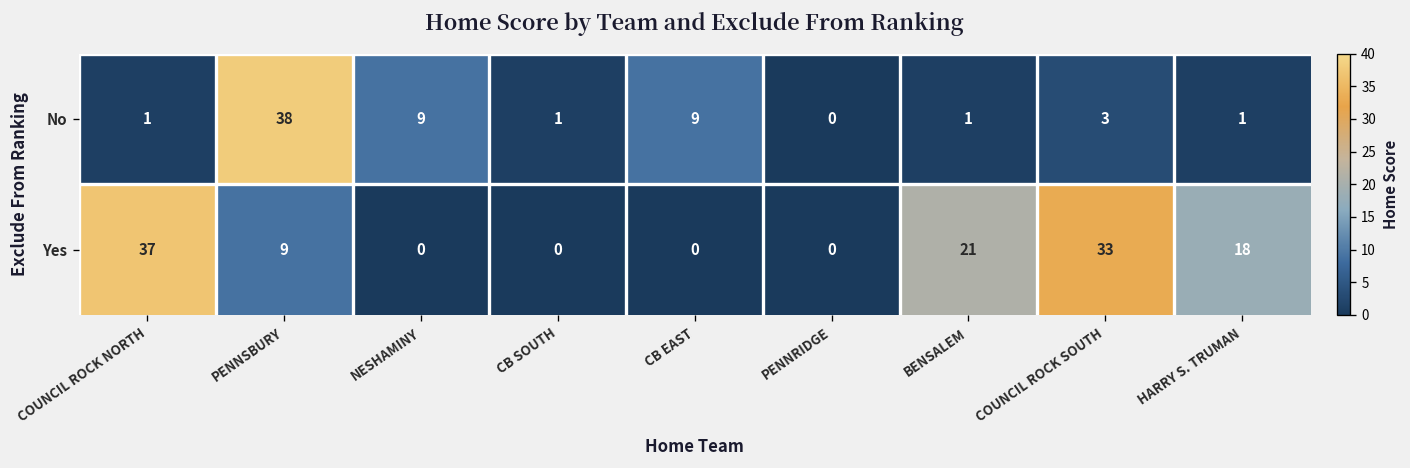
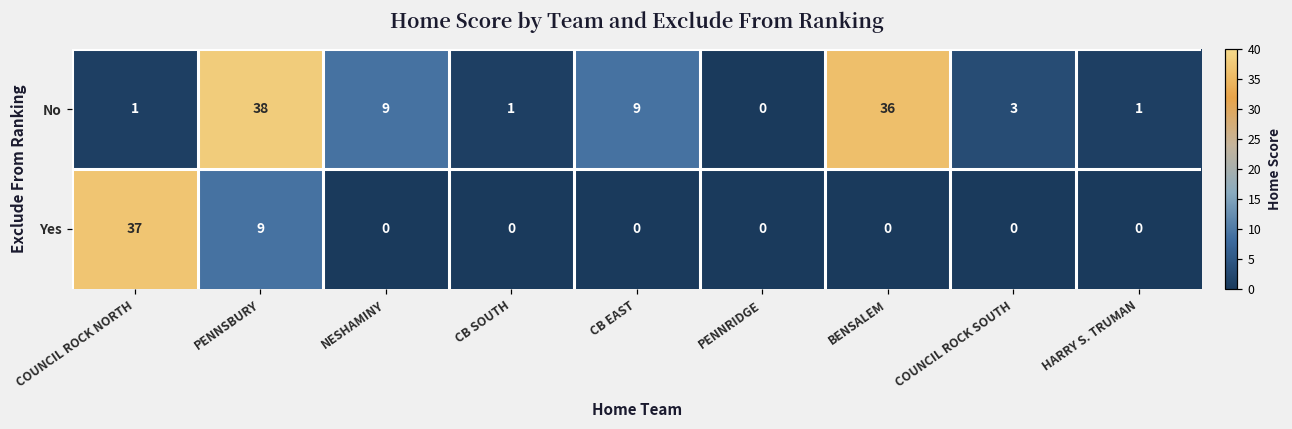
  {
    "No": {
      "COUNCIL ROCK NORTH": 1,
      "PENNSBURY": 38,
      "NESHAMINY": 9,
      "CB SOUTH": 1,
      "CB EAST": 9,
      "PENNRIDGE": 0,
-     "BENSALEM": 1,
+     "BENSALEM": 36,
      "COUNCIL ROCK SOUTH": 3,
      "HARRY S. TRUMAN": 1
    },
    "Yes": {
      "COUNCIL ROCK NORTH": 37,
      "PENNSBURY": 9,
      "NESHAMINY": 0,
      "CB SOUTH": 0,
      "CB EAST": 0,
      "PENNRIDGE": 0,
-     "BENSALEM": 21,
-     "COUNCIL ROCK SOUTH": 33,
-     "HARRY S. TRUMAN": 18
+     "BENSALEM": 0,
+     "COUNCIL ROCK SOUTH": 0,
+     "HARRY S. TRUMAN": 0
    }
  }
